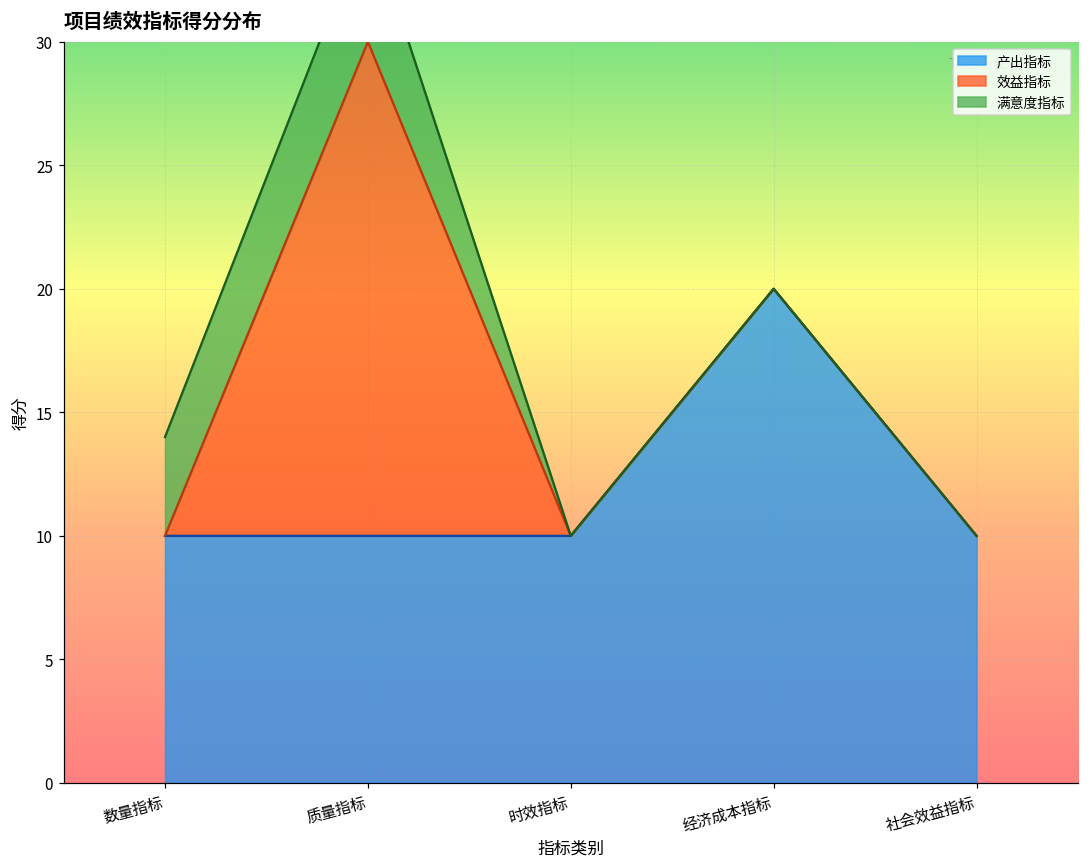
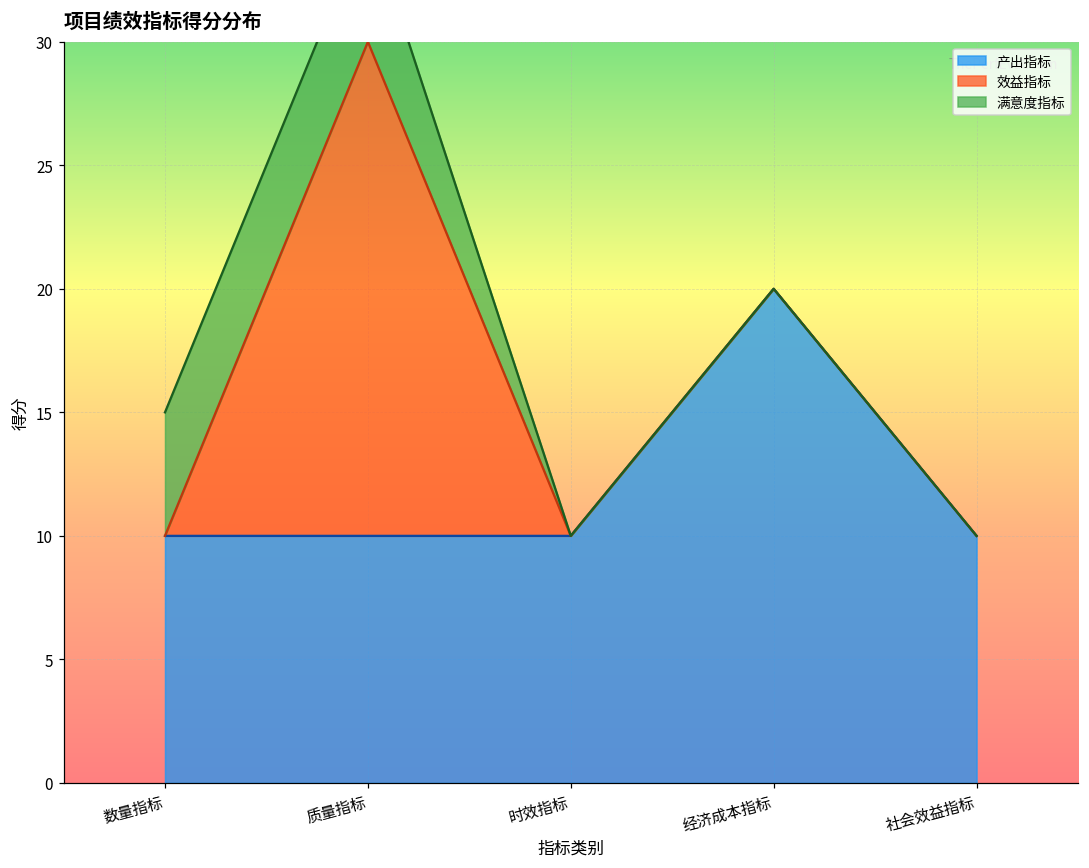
  {
    "产出指标": {
      "质量指标": 10
    },
    "效益指标": {
      "质量指标": 30
    },
    "满意度指标": {
-     "数量指标": 4
+     "数量指标": 5
    }
  }
